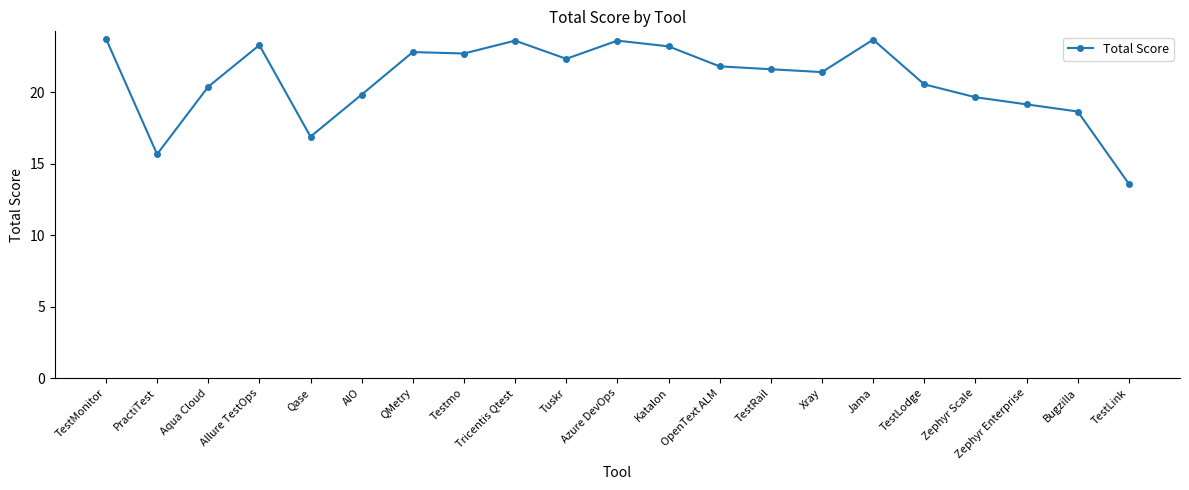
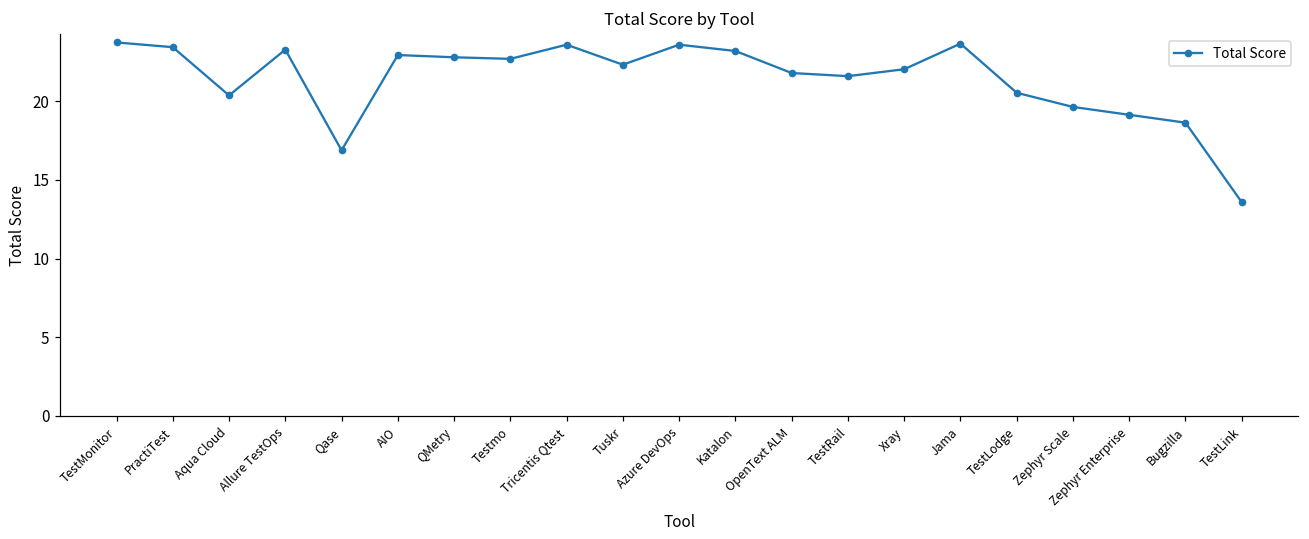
  {
    "TestMonitor": 23.7,
-   "PractiTest": 15.7,
+   "PractiTest": 23.4,
    "Aqua Cloud": 20.4,
    "Allure TestOps": 23.3,
    "Qase": 16.9,
-   "AIO": 19.8,
+   "AIO": 22.9,
    "QMetry": 22.8,
    "Testmo": 22.7,
    "Tricentis Qtest": 23.6,
    "Tuskr": 22.3,
    "Azure DevOps": 23.6,
    "Katalon": 23.2,
    "OpenText ALM": 21.8,
    "TestRail": 21.6,
-   "Xray": 21.4,
+   "Xray": 22.0,
    "Jama": 23.7,
    "TestLodge": 20.5,
    "Zephyr Scale": 19.6,
    "Zephyr Enterprise": 19.1,
    "Bugzilla": 18.6,
    "TestLink": 13.6
  }
